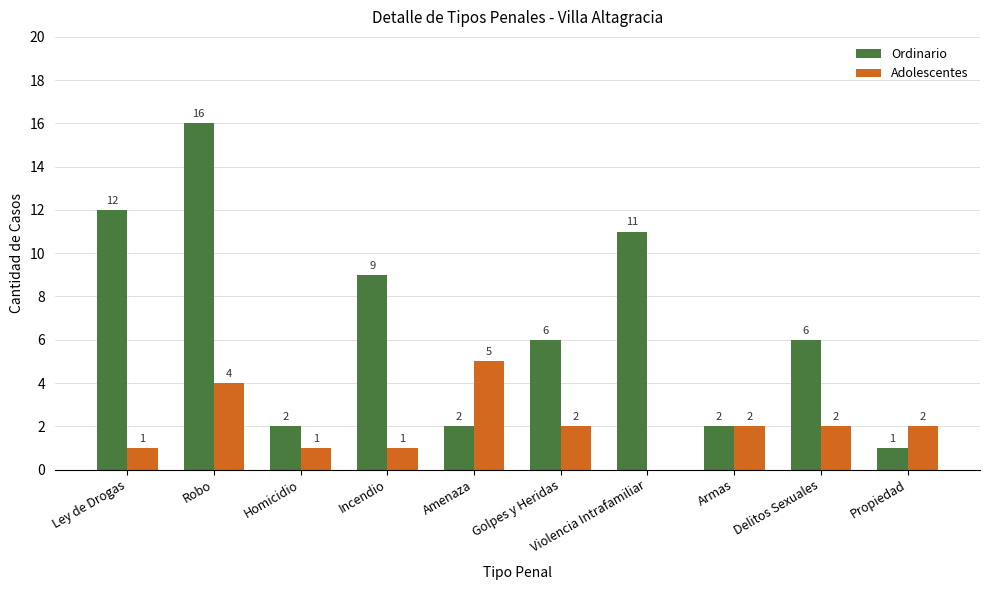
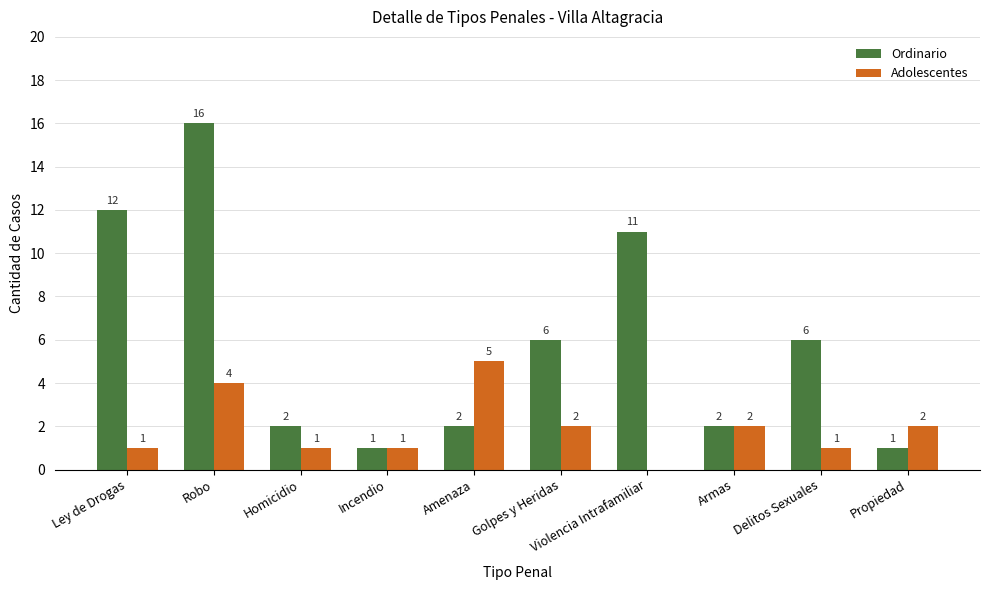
  {
    "Ordinario": {
      "Ley de Drogas": 12,
      "Robo": 16,
      "Homicidio": 2,
-     "Incendio": 9,
+     "Incendio": 1,
      "Amenaza": 2,
      "Golpes y Heridas": 6,
      "Violencia Intrafamiliar": 11,
      "Armas": 2,
      "Delitos Sexuales": 6,
      "Propiedad": 1
    },
    "Adolescentes": {
      "Ley de Drogas": 1,
      "Robo": 4,
      "Homicidio": 1,
      "Incendio": 1,
      "Amenaza": 5,
      "Golpes y Heridas": 2,
      "Armas": 2,
-     "Delitos Sexuales": 2,
+     "Delitos Sexuales": 1,
      "Propiedad": 2
    }
  }
